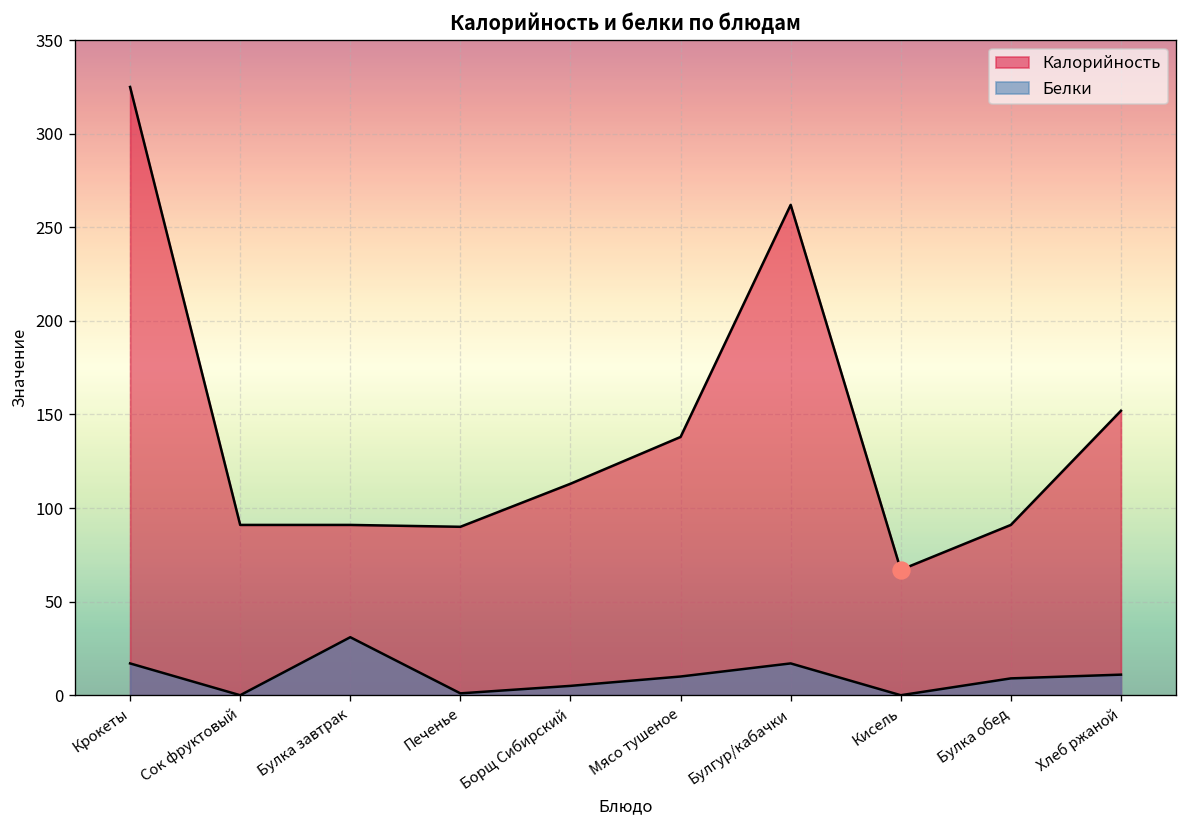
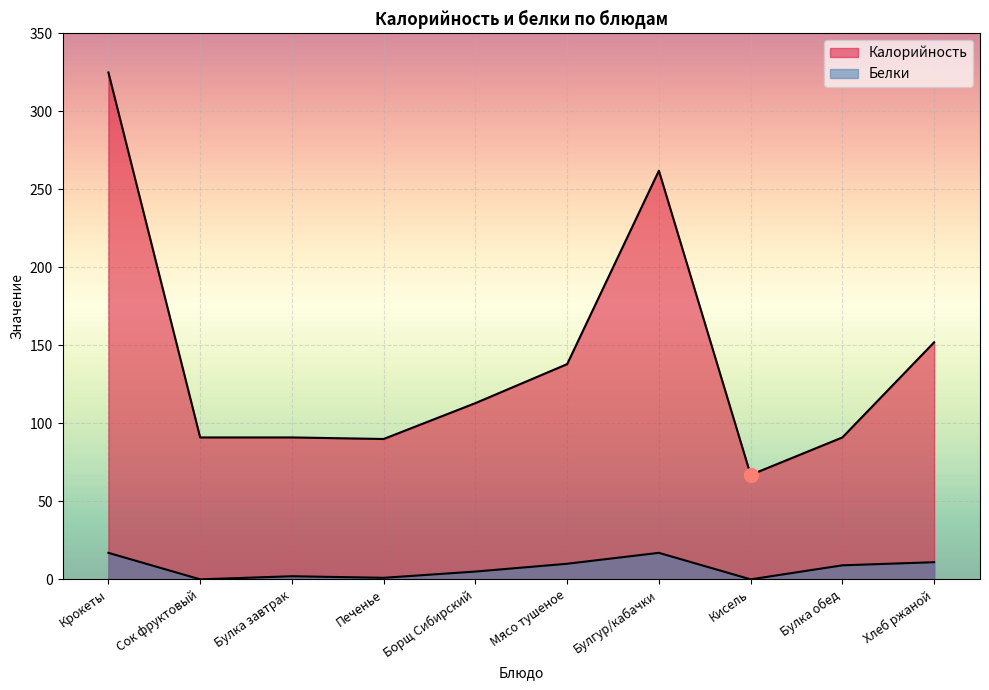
  {
    "Белки": {
      "Крокеты": 17,
      "Сок фруктовый": 0,
-     "Булка завтрак": 31,
+     "Булка завтрак": 2,
      "Печенье": 1,
      "Борщ Сибирский": 5,
      "Мясо тушеное": 10,
      "Булгур/кабачки": 17,
      "Кисель": 0,
      "Булка обед": 9,
      "Хлеб ржаной": 11
    }
  }
